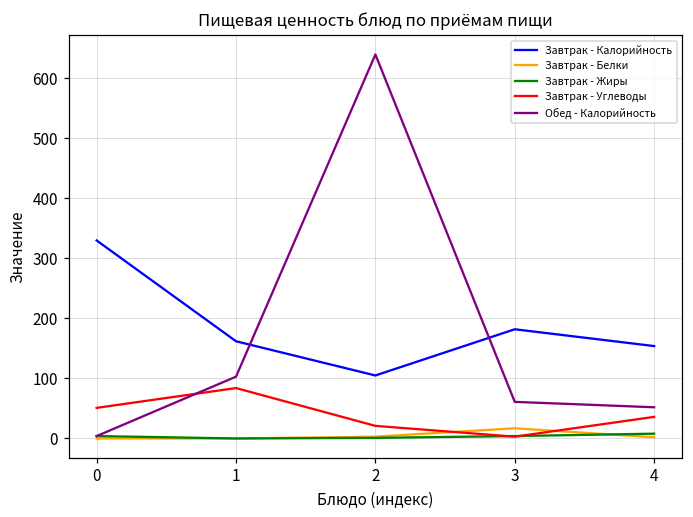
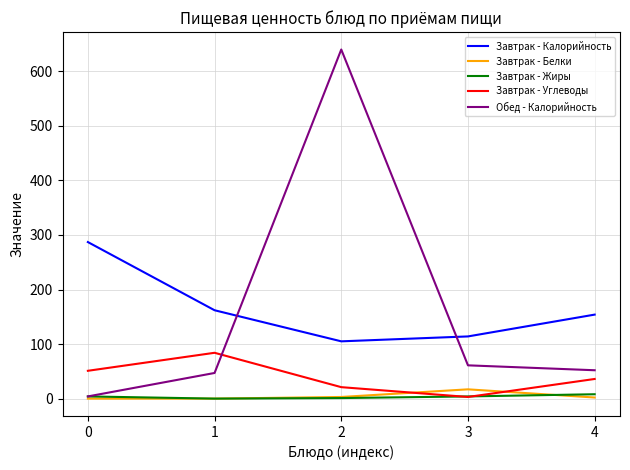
  {
    "Завтрак - Калорийность": {
-     "0": 330,
+     "0": 290,
      "1": 160,
      "2": 110,
-     "3": 180,
+     "3": 110,
      "4": 150
    },
    "Завтрак - Белки": {
      "3": 20,
      "4": 0
    },
    "Завтрак - Жиры": {
      "4": 10
    },
    "Завтрак - Углеводы": {
      "0": 50,
      "1": 80,
      "2": 20,
      "4": 40
    },
    "Обед - Калорийность": {
-     "1": 100,
+     "1": 50,
      "2": 640,
      "3": 60,
      "4": 50
    }
  }
